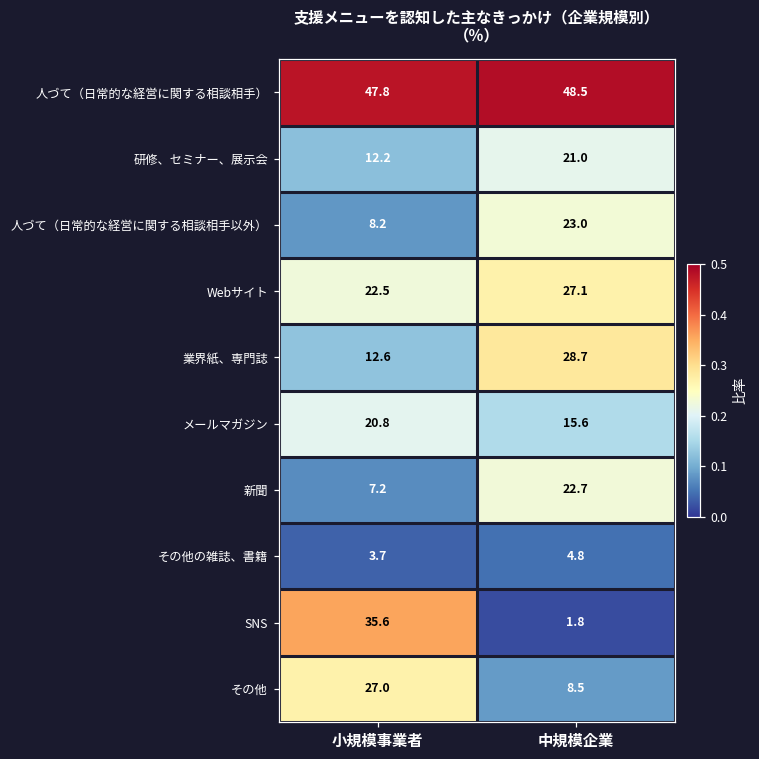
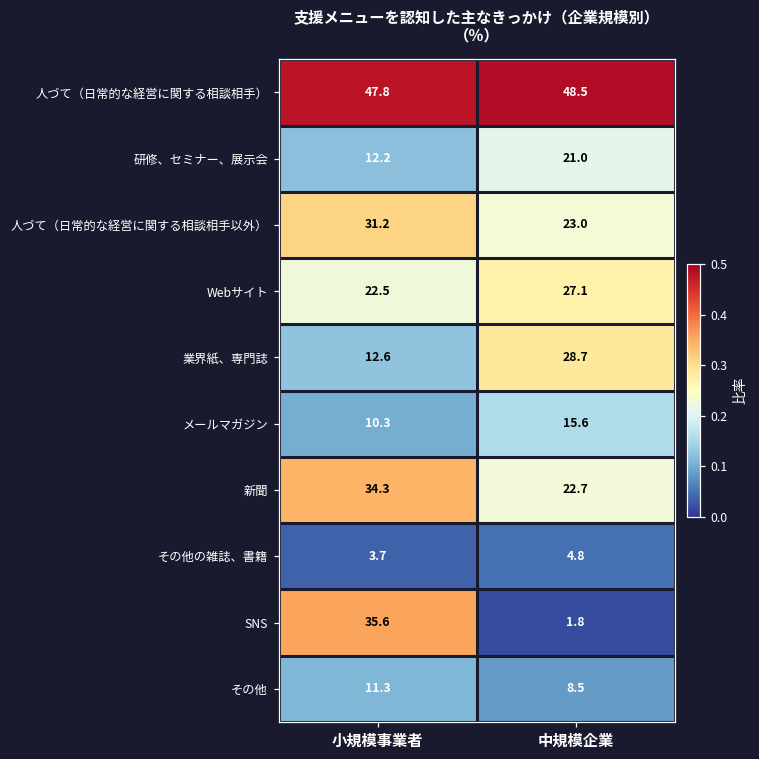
  {
    "人づて（日常的な経営に関する相談相手）": {
      "小規模事業者": 47.8,
      "中規模企業": 48.5
    },
    "研修、セミナー、展示会": {
      "小規模事業者": 12.2,
      "中規模企業": 21.0
    },
    "人づて（日常的な経営に関する相談相手以外）": {
-     "小規模事業者": 8.2,
+     "小規模事業者": 31.2,
      "中規模企業": 23.0
    },
    "Webサイト": {
      "小規模事業者": 22.5,
      "中規模企業": 27.1
    },
    "業界紙、専門誌": {
      "小規模事業者": 12.6,
      "中規模企業": 28.7
    },
    "メールマガジン": {
-     "小規模事業者": 20.8,
+     "小規模事業者": 10.3,
      "中規模企業": 15.6
    },
    "新聞": {
-     "小規模事業者": 7.2,
+     "小規模事業者": 34.3,
      "中規模企業": 22.7
    },
    "その他の雑誌、書籍": {
      "小規模事業者": 3.7,
      "中規模企業": 4.8
    },
    "SNS": {
      "小規模事業者": 35.6,
      "中規模企業": 1.8
    },
    "その他": {
-     "小規模事業者": 27.0,
+     "小規模事業者": 11.3,
      "中規模企業": 8.5
    }
  }
